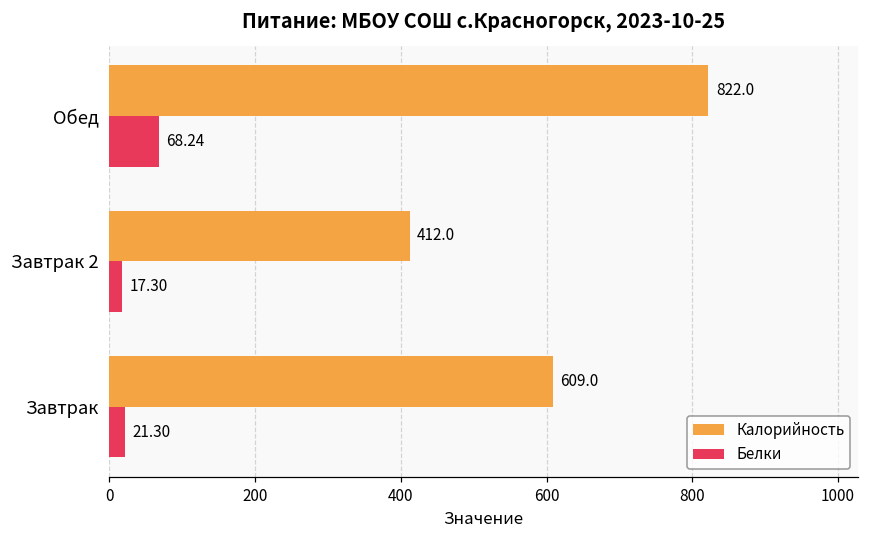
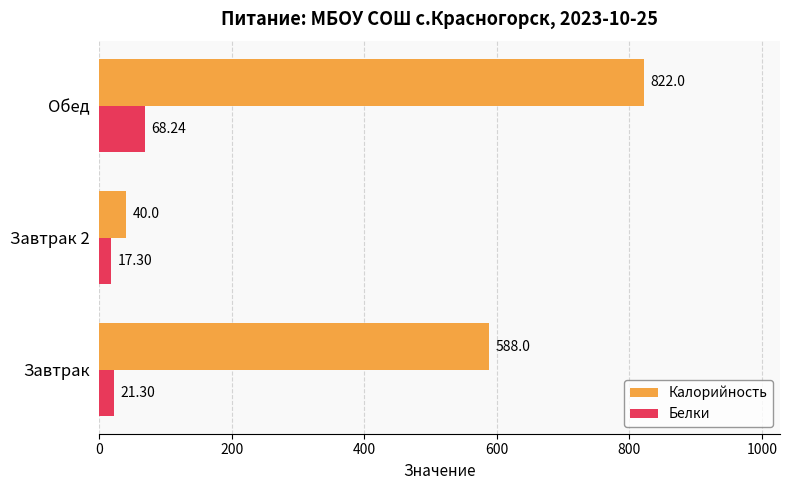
  {
    "Калорийность": {
      "Обед": 822.0,
-     "Завтрак 2": 412.0,
-     "Завтрак": 609.0
+     "Завтрак 2": 40.0,
+     "Завтрак": 588.0
    },
    "Белки": {
      "Обед": 68.24,
      "Завтрак 2": 17.30,
      "Завтрак": 21.30
    }
  }
